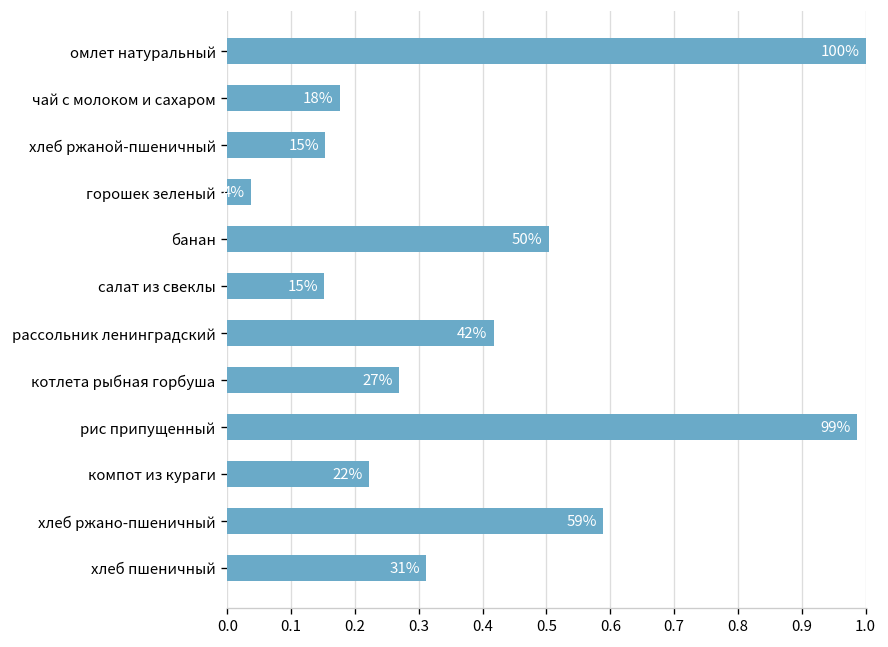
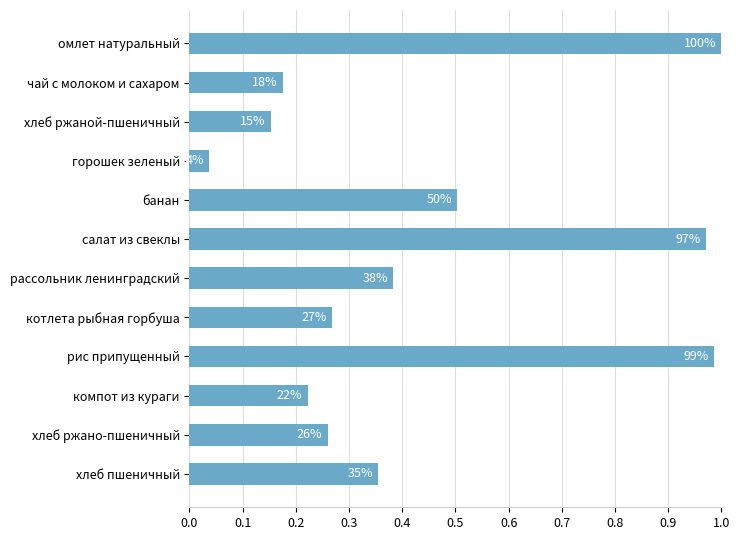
  {
    "омлет натуральный": "100%",
    "чай с молоком и сахаром": "18%",
    "хлеб ржаной-пшеничный": "15%",
    "горошек зеленый": "4%",
    "банан": "50%",
-   "салат из свеклы": "15%",
-   "рассольник ленинградский": "42%",
+   "салат из свеклы": "97%",
+   "рассольник ленинградский": "38%",
    "котлета рыбная горбуша": "27%",
    "рис припущенный": "99%",
    "компот из кураги": "22%",
-   "хлеб ржано-пшеничный": "59%",
-   "хлеб пшеничный": "31%"
+   "хлеб ржано-пшеничный": "26%",
+   "хлеб пшеничный": "35%"
  }
